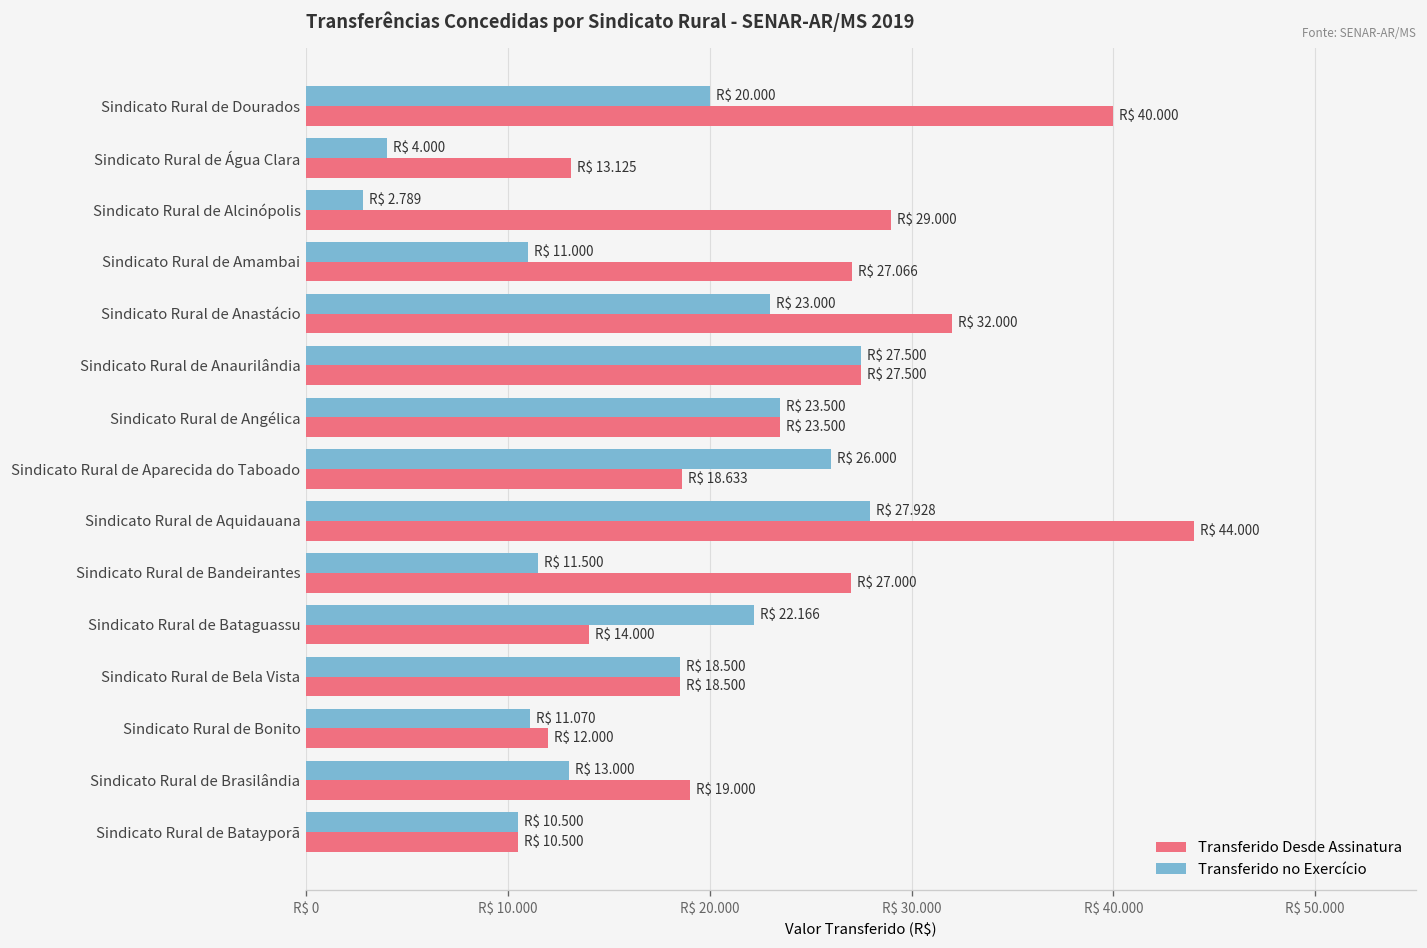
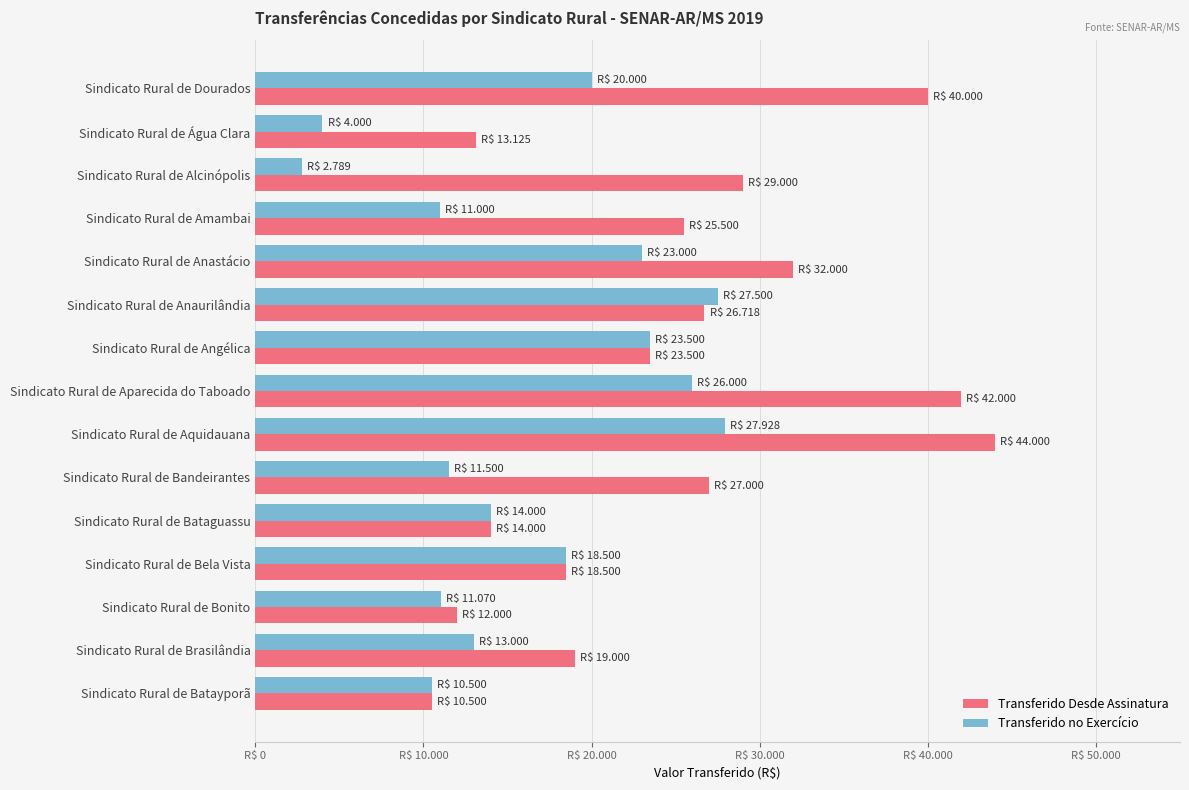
  {
    "Transferido Desde Assinatura": {
-     "Sindicato Rural de Amambai": 27.066,
-     "Sindicato Rural de Anaurilândia": 27.500,
-     "Sindicato Rural de Aparecida do Taboado": 18.633
+     "Sindicato Rural de Amambai": 25.500,
+     "Sindicato Rural de Anaurilândia": 26.718,
+     "Sindicato Rural de Aparecida do Taboado": 42.000
    },
    "Transferido no Exercício": {
-     "Sindicato Rural de Bataguassu": 22.166
+     "Sindicato Rural de Bataguassu": 14.000
    }
  }
